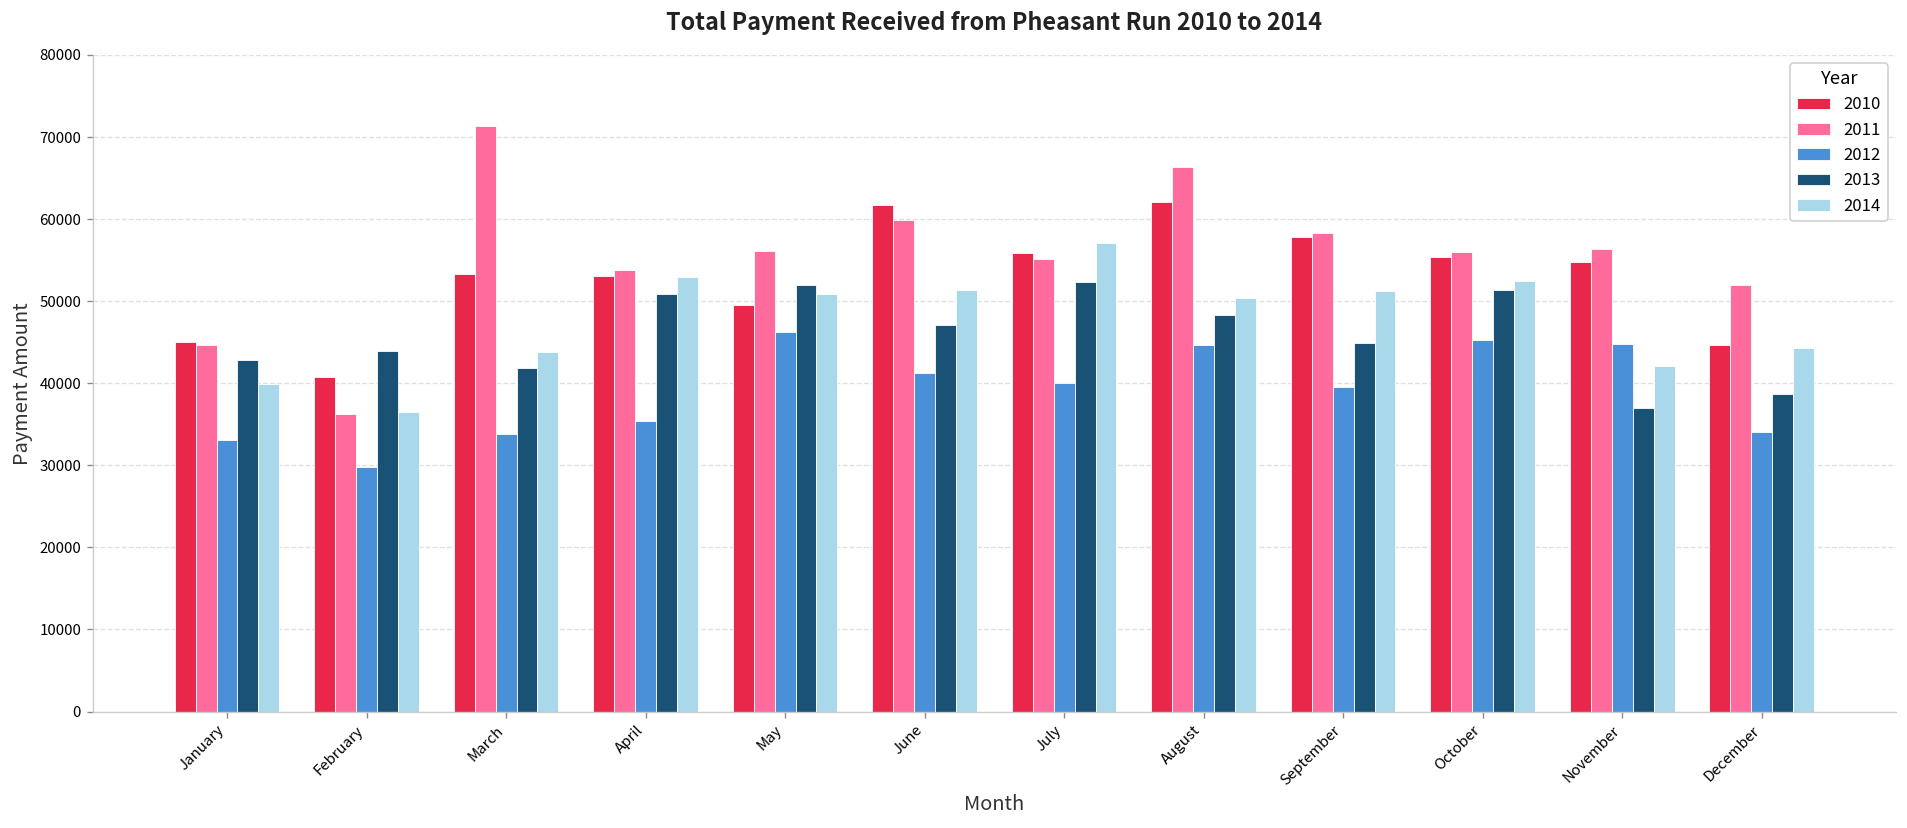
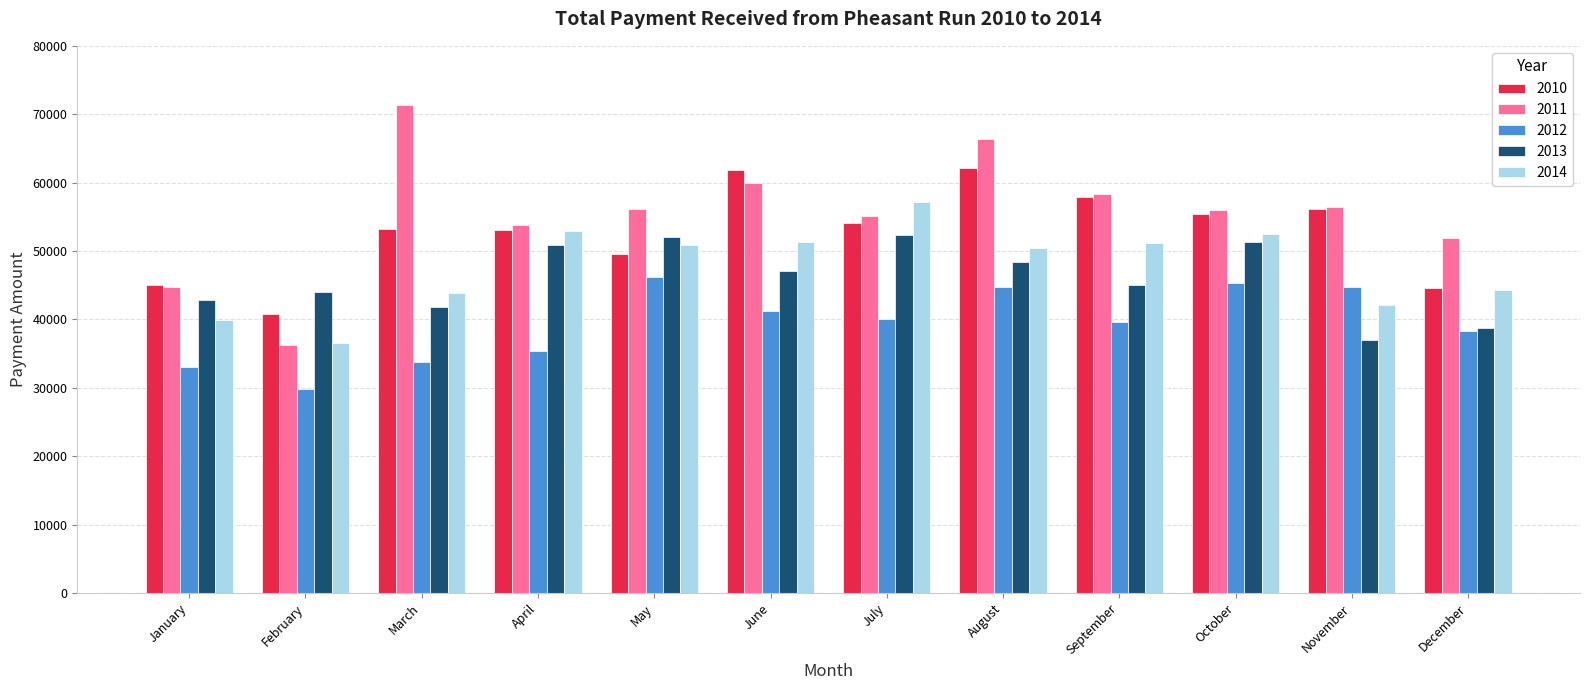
  {
    "2010": {
      "January": 45000,
      "February": 41000,
      "March": 53000,
      "April": 53000,
      "May": 50000,
      "June": 62000,
-     "July": 56000,
+     "July": 54000,
      "August": 62000,
      "September": 58000,
      "October": 55000,
-     "November": 55000,
+     "November": 56000,
      "December": 45000
    },
    "2011": {
      "January": 45000,
      "February": 36000,
      "March": 71000,
      "April": 54000,
      "May": 56000,
      "June": 60000,
      "July": 55000,
      "August": 66000,
      "September": 58000,
      "October": 56000,
      "November": 56000,
      "December": 52000
    },
    "2012": {
      "January": 33000,
      "February": 30000,
      "March": 34000,
      "April": 35000,
      "May": 46000,
      "June": 41000,
      "July": 40000,
      "August": 45000,
      "September": 40000,
      "October": 45000,
      "November": 45000,
-     "December": 34000
+     "December": 38000
    },
    "2013": {
      "January": 43000,
      "February": 44000,
      "March": 42000,
      "April": 51000,
      "May": 52000,
      "June": 47000,
      "July": 52000,
      "August": 48000,
      "September": 45000,
      "October": 51000,
      "November": 37000,
      "December": 39000
    },
    "2014": {
      "January": 40000,
      "February": 36000,
      "March": 44000,
      "April": 53000,
      "May": 51000,
      "June": 51000,
      "July": 57000,
      "August": 50000,
      "September": 51000,
      "October": 52000,
      "November": 42000,
      "December": 44000
    }
  }
